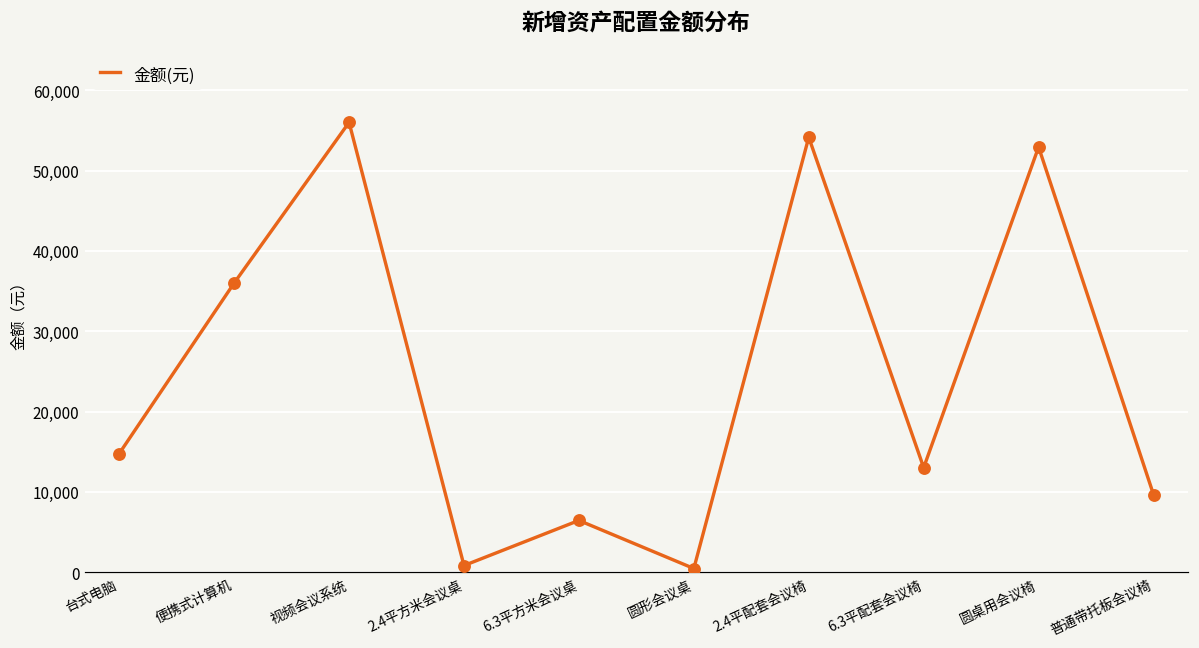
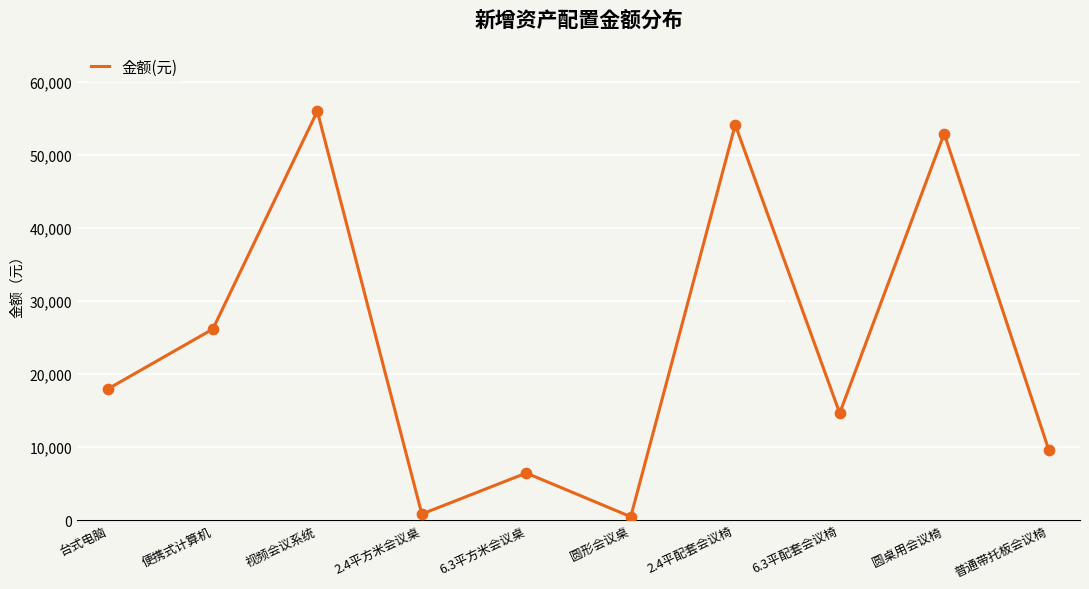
  {
-   "台式电脑": "15,000",
-   "便携式计算机": "36,000",
+   "台式电脑": "18,000",
+   "便携式计算机": "26,000",
    "视频会议系统": "56,000",
    "2.4平方米会议桌": "1,000",
    "6.3平方米会议桌": "6,000",
    "圆形会议桌": "0",
    "2.4平配套会议椅": "54,000",
-   "6.3平配套会议椅": "13,000",
+   "6.3平配套会议椅": "15,000",
    "圆桌用会议椅": "53,000",
    "普通带托板会议椅": "10,000"
  }
